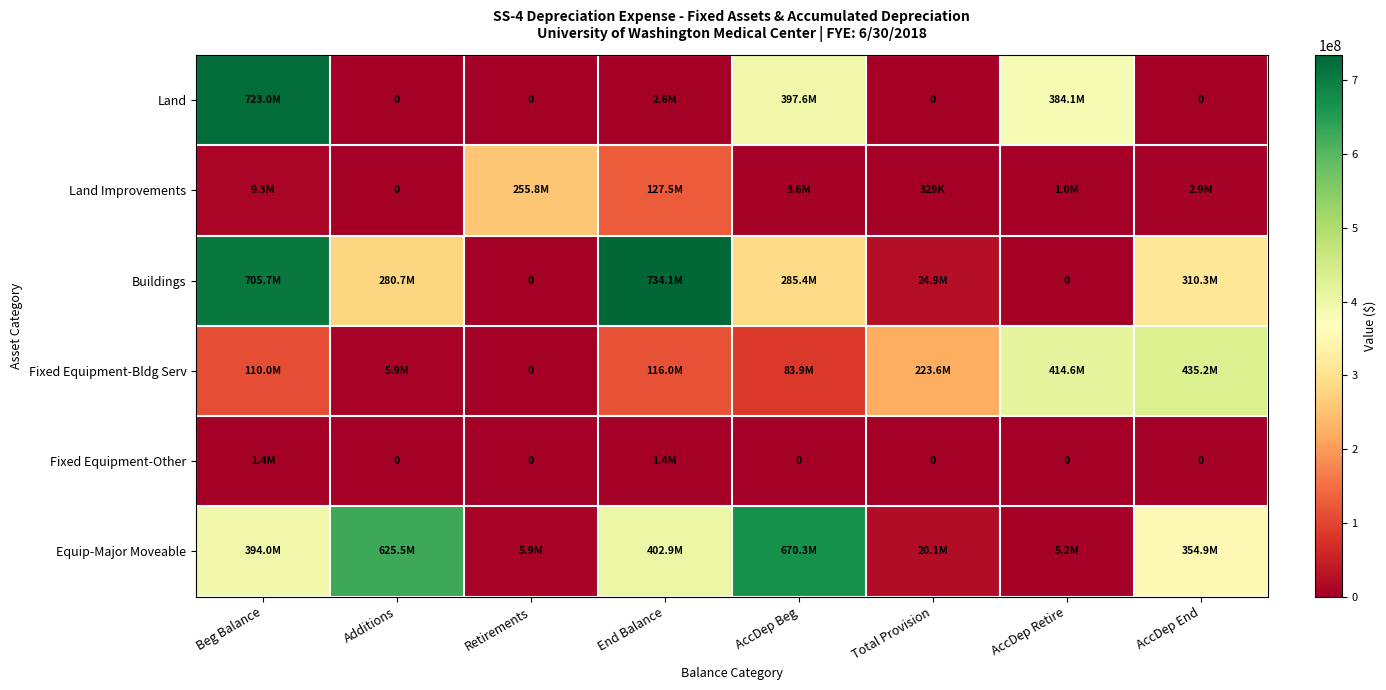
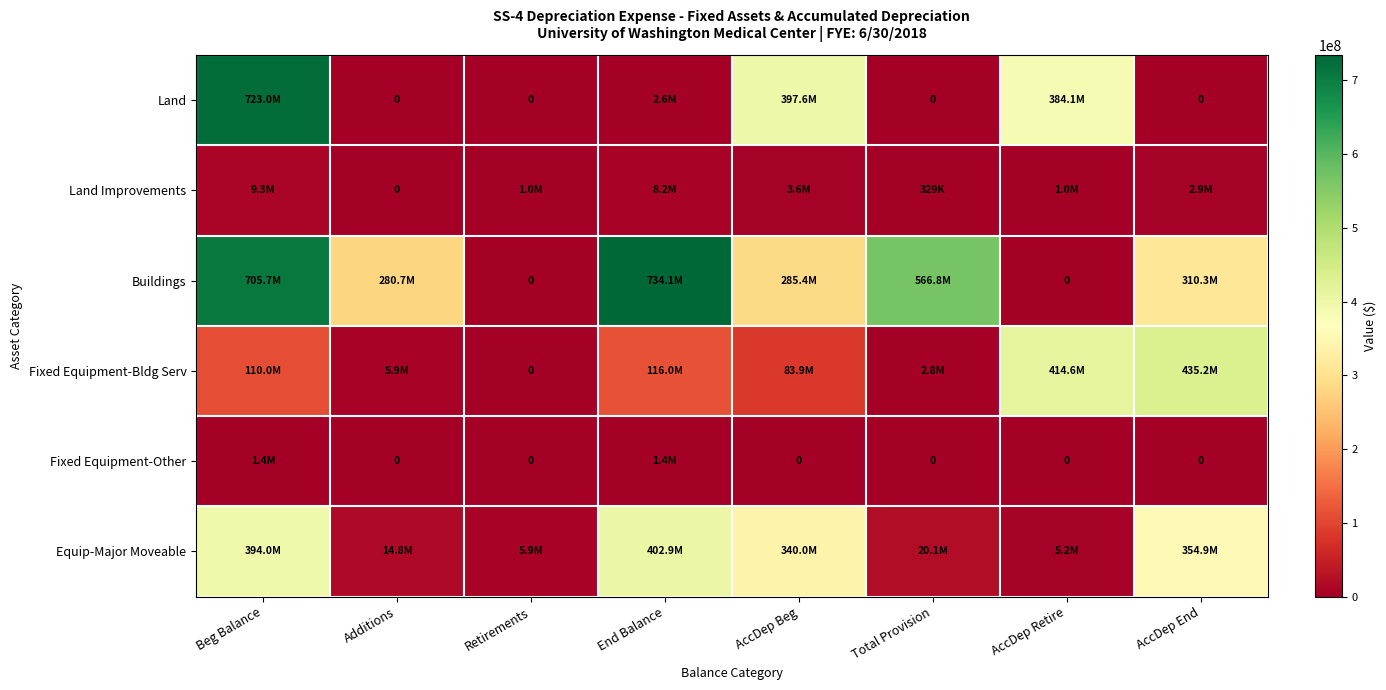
  {
    "Land": {
      "Beg Balance": "723.0M",
      "Additions": "0",
      "Retirements": "0",
      "End Balance": "2.6M",
      "AccDep Beg": "397.6M",
      "Total Provision": "0",
      "AccDep Retire": "384.1M",
      "AccDep End": "0"
    },
    "Land Improvements": {
      "Beg Balance": "9.3M",
      "Additions": "0",
-     "Retirements": "255.8M",
-     "End Balance": "127.5M",
+     "Retirements": "1.0M",
+     "End Balance": "8.2M",
      "AccDep Beg": "3.6M",
      "Total Provision": "329K",
      "AccDep Retire": "1.0M",
      "AccDep End": "2.9M"
    },
    "Buildings": {
      "Beg Balance": "705.7M",
      "Additions": "280.7M",
      "Retirements": "0",
      "End Balance": "734.1M",
      "AccDep Beg": "285.4M",
-     "Total Provision": "24.9M",
+     "Total Provision": "566.8M",
      "AccDep Retire": "0",
      "AccDep End": "310.3M"
    },
    "Fixed Equipment-Bldg Serv": {
      "Beg Balance": "110.0M",
      "Additions": "5.9M",
      "Retirements": "0",
      "End Balance": "116.0M",
      "AccDep Beg": "83.9M",
-     "Total Provision": "223.6M",
+     "Total Provision": "2.8M",
      "AccDep Retire": "414.6M",
      "AccDep End": "435.2M"
    },
    "Fixed Equipment-Other": {
      "Beg Balance": "1.4M",
      "Additions": "0",
      "Retirements": "0",
      "End Balance": "1.4M",
      "AccDep Beg": "0",
      "Total Provision": "0",
      "AccDep Retire": "0",
      "AccDep End": "0"
    },
    "Equip-Major Moveable": {
      "Beg Balance": "394.0M",
-     "Additions": "625.5M",
+     "Additions": "14.8M",
      "Retirements": "5.9M",
      "End Balance": "402.9M",
-     "AccDep Beg": "670.3M",
+     "AccDep Beg": "340.0M",
      "Total Provision": "20.1M",
      "AccDep Retire": "5.2M",
      "AccDep End": "354.9M"
    }
  }
